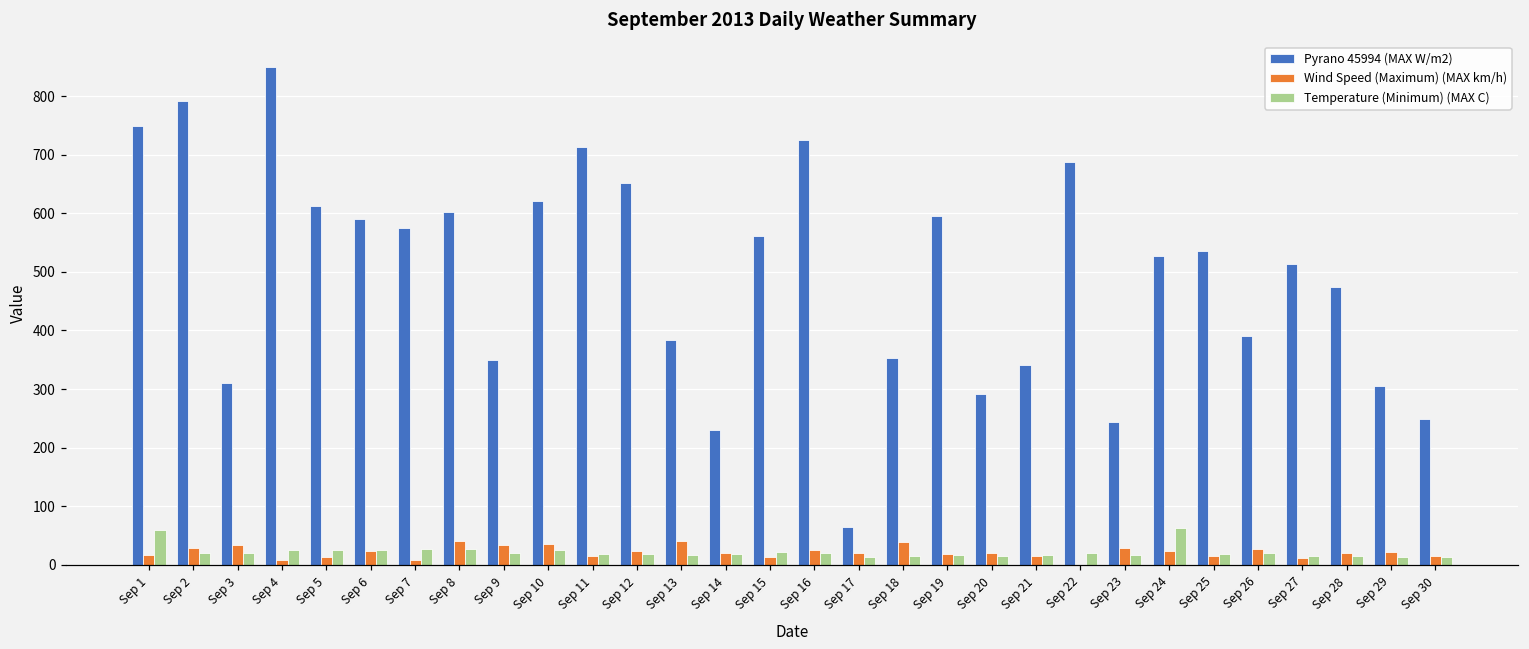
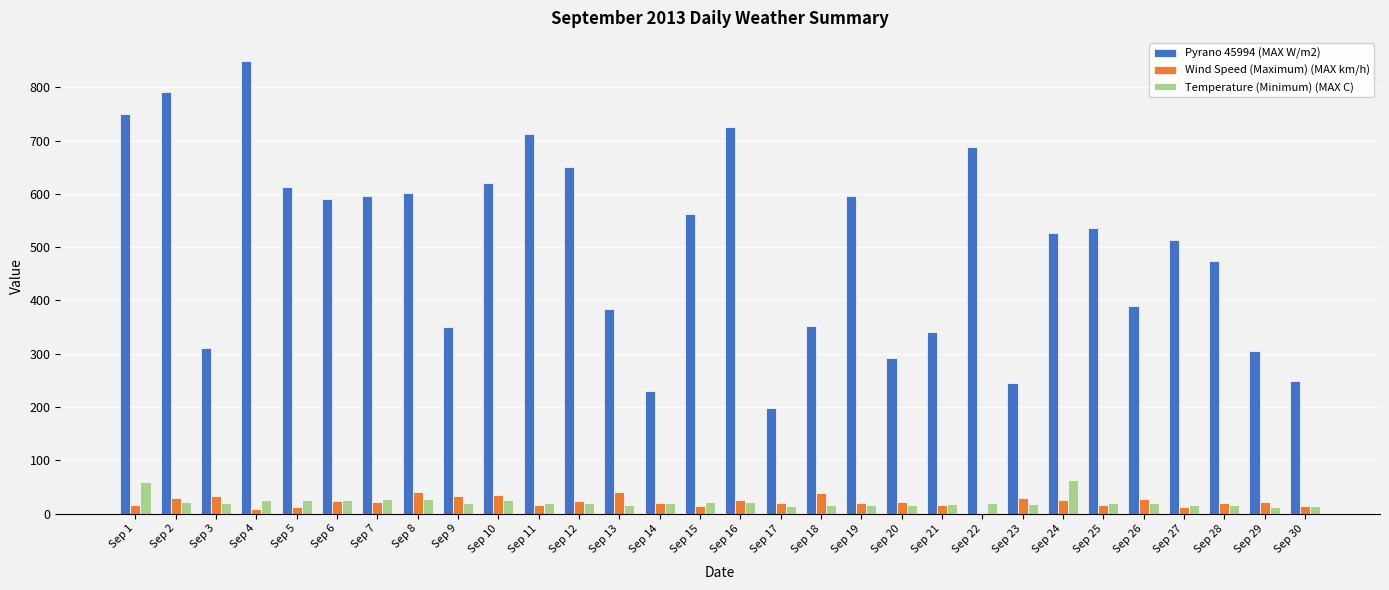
  {
    "Pyrano 45994 (MAX W/m2)": {
      "Sep 1": 750,
      "Sep 2": 790,
      "Sep 3": 310,
      "Sep 4": 850,
      "Sep 5": 610,
      "Sep 6": 590,
-     "Sep 7": 580,
+     "Sep 7": 600,
      "Sep 8": 600,
      "Sep 9": 350,
      "Sep 10": 620,
      "Sep 11": 710,
      "Sep 12": 650,
      "Sep 13": 380,
      "Sep 14": 230,
      "Sep 15": 560,
      "Sep 16": 720,
-     "Sep 17": 70,
+     "Sep 17": 200,
      "Sep 18": 350,
      "Sep 19": 600,
      "Sep 20": 290,
      "Sep 21": 340,
      "Sep 22": 690,
      "Sep 23": 240,
      "Sep 24": 530,
      "Sep 25": 540,
      "Sep 26": 390,
      "Sep 27": 510,
      "Sep 28": 470,
      "Sep 29": 300,
      "Sep 30": 250
    },
    "Wind Speed (Maximum) (MAX km/h)": {
      "Sep 1": 20,
      "Sep 2": 30,
      "Sep 3": 30,
      "Sep 4": 10,
      "Sep 5": 10,
      "Sep 6": 20,
-     "Sep 7": 10,
+     "Sep 7": 20,
      "Sep 8": 40,
      "Sep 9": 30,
      "Sep 10": 30,
      "Sep 11": 20,
      "Sep 12": 20,
      "Sep 13": 40,
      "Sep 14": 20,
      "Sep 15": 10,
      "Sep 16": 30,
      "Sep 17": 20,
      "Sep 18": 40,
      "Sep 19": 20,
      "Sep 20": 20,
      "Sep 21": 20,
      "Sep 22": 0,
      "Sep 23": 30,
      "Sep 24": 20,
      "Sep 25": 20,
      "Sep 26": 30,
      "Sep 27": 10,
      "Sep 28": 20,
      "Sep 29": 20,
      "Sep 30": 10
    },
    "Temperature (Minimum) (MAX C)": {
      "Sep 1": 60,
      "Sep 2": 20,
      "Sep 3": 20,
      "Sep 4": 20,
      "Sep 5": 30,
      "Sep 6": 30,
      "Sep 7": 30,
      "Sep 8": 30,
      "Sep 9": 20,
      "Sep 10": 20,
      "Sep 11": 20,
      "Sep 12": 20,
      "Sep 13": 20,
      "Sep 14": 20,
      "Sep 15": 20,
      "Sep 16": 20,
      "Sep 17": 10,
      "Sep 18": 20,
      "Sep 19": 20,
      "Sep 20": 20,
      "Sep 21": 20,
      "Sep 22": 20,
      "Sep 23": 20,
      "Sep 24": 60,
      "Sep 25": 20,
      "Sep 26": 20,
      "Sep 27": 20,
      "Sep 28": 20,
      "Sep 29": 10,
      "Sep 30": 10
    }
  }
